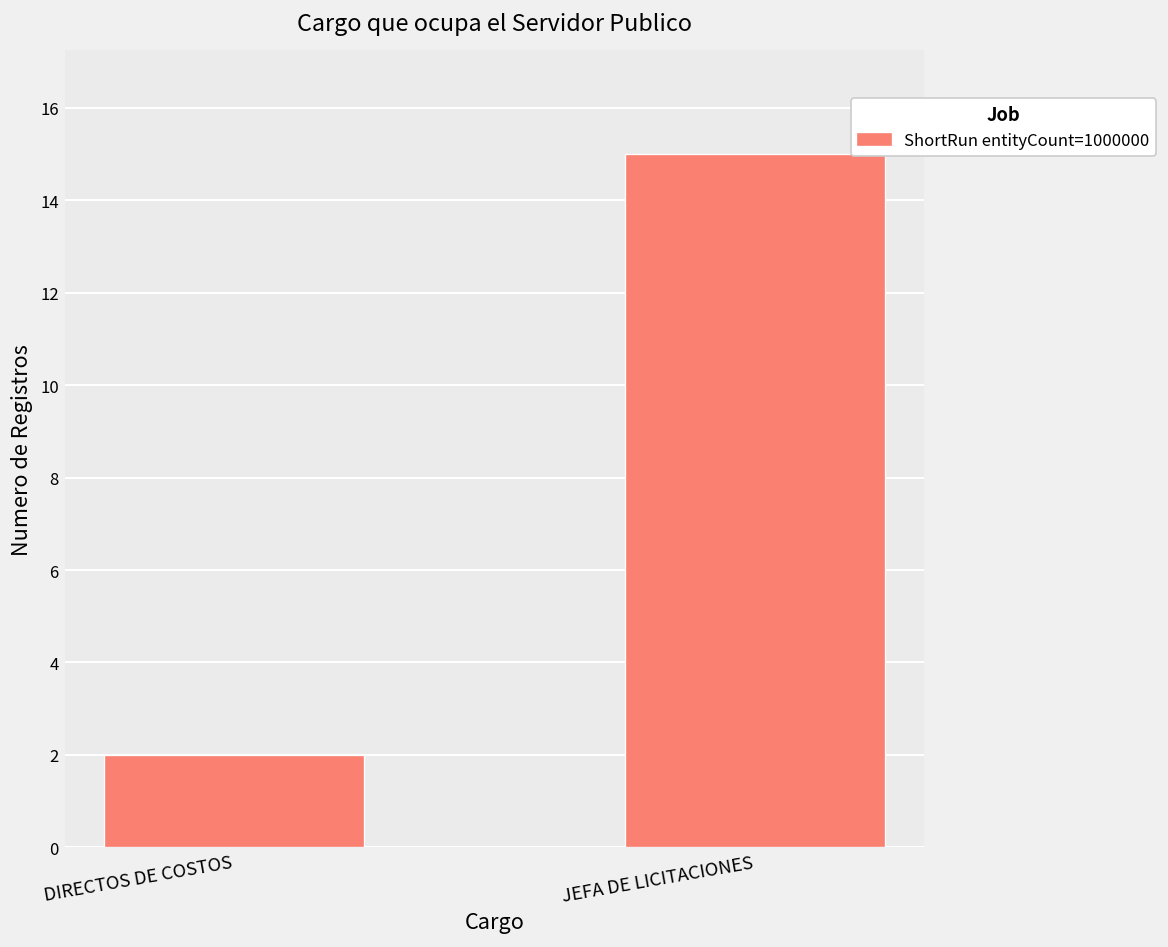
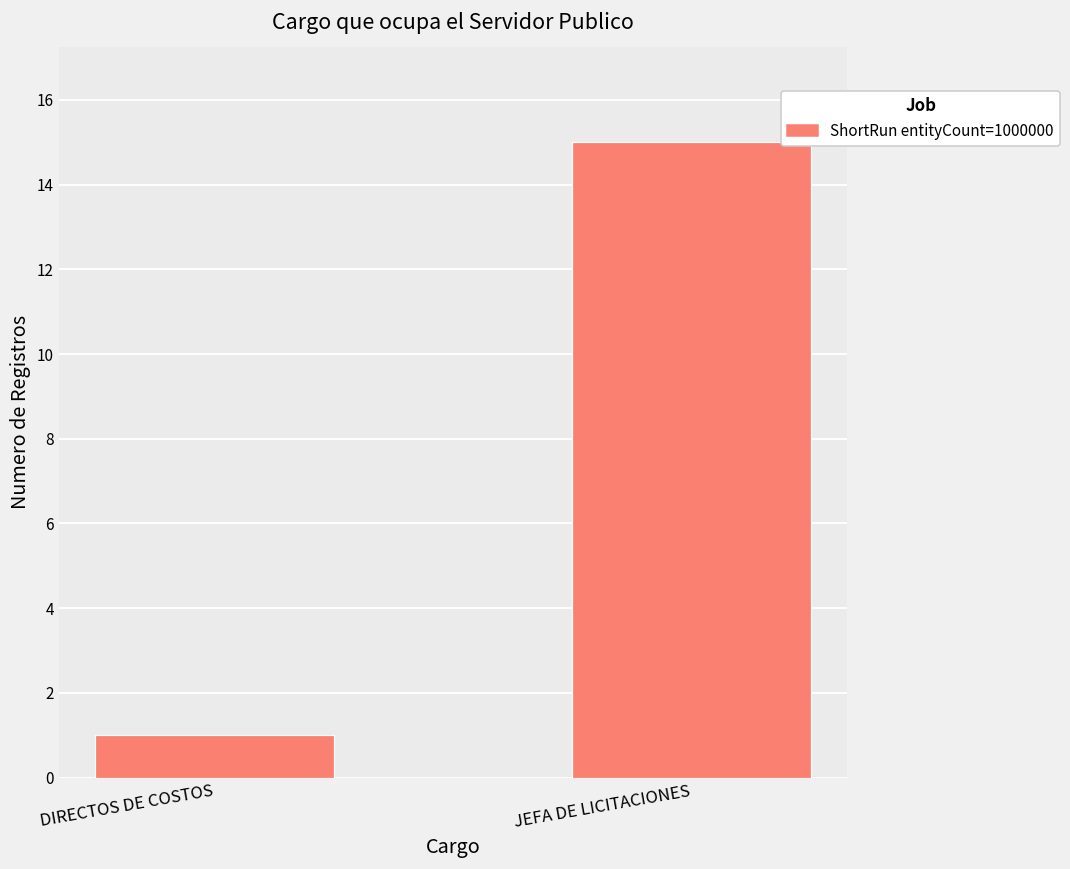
  {
-   "DIRECTOS DE COSTOS": 2,
+   "DIRECTOS DE COSTOS": 1,
    "JEFA DE LICITACIONES": 15
  }
